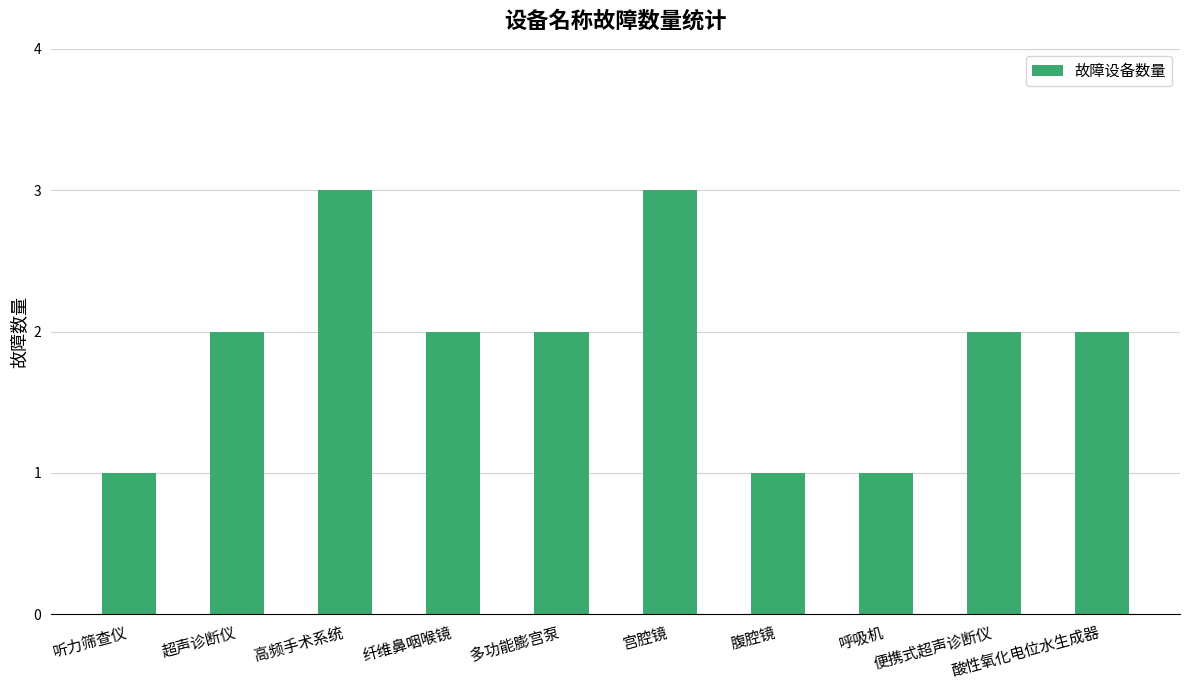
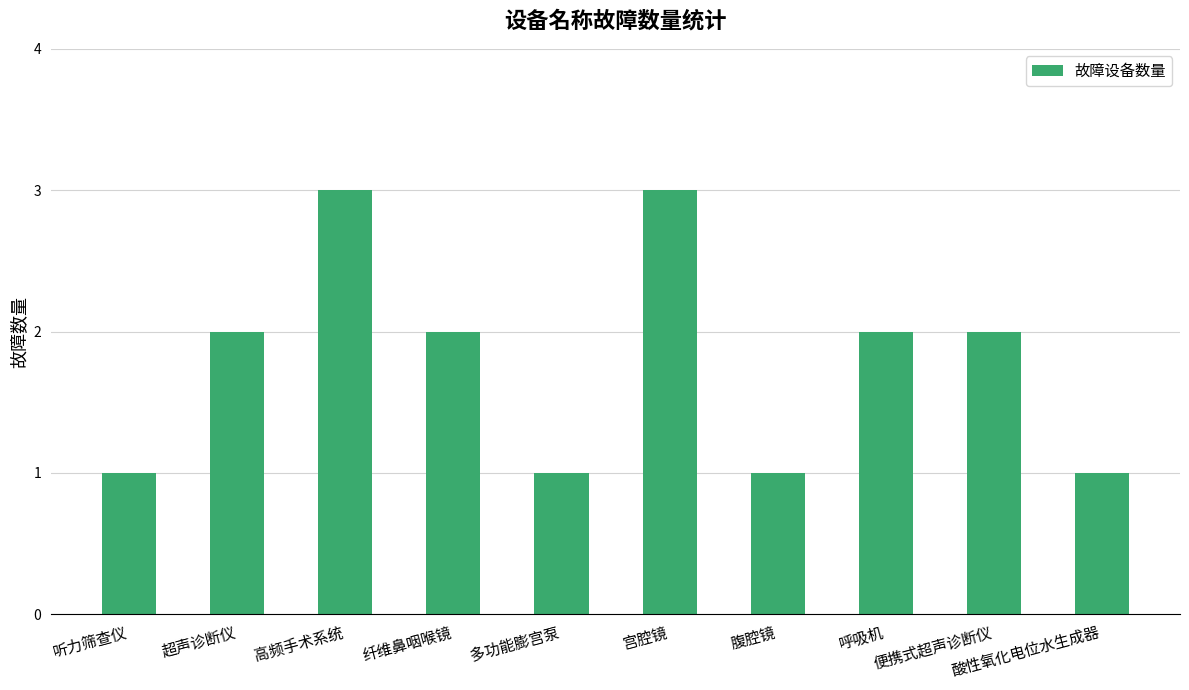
  {
    "听力筛查仪": 1,
    "超声诊断仪": 2,
    "高频手术系统": 3,
    "纤维鼻咽喉镜": 2,
-   "多功能膨宫泵": 2,
+   "多功能膨宫泵": 1,
    "宫腔镜": 3,
    "腹腔镜": 1,
-   "呼吸机": 1,
+   "呼吸机": 2,
    "便携式超声诊断仪": 2,
-   "酸性氧化电位水生成器": 2
+   "酸性氧化电位水生成器": 1
  }
